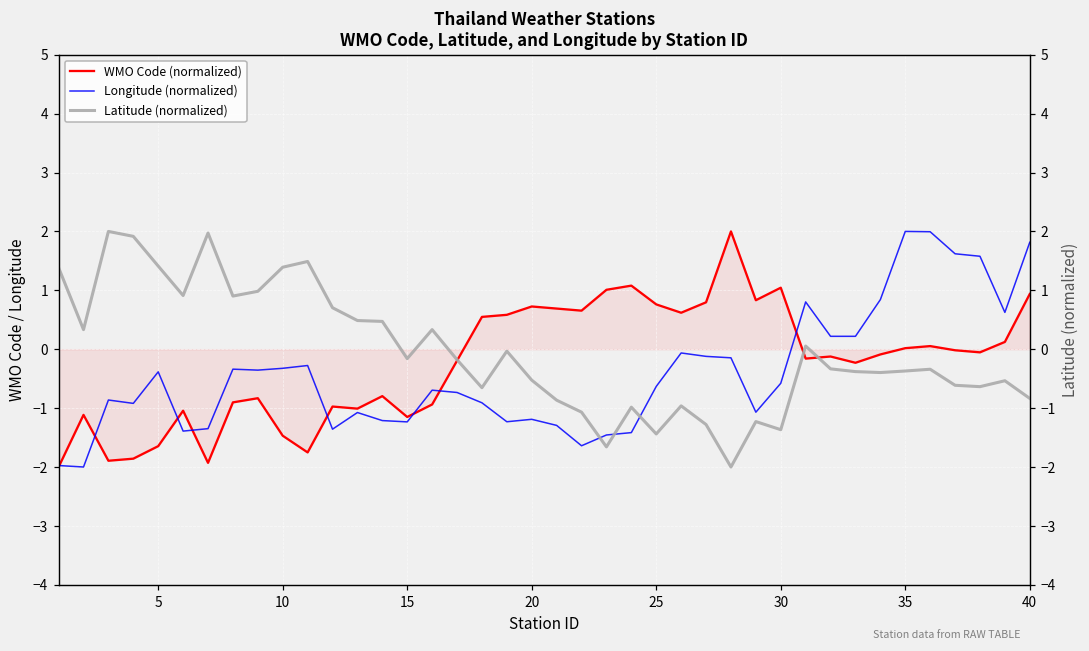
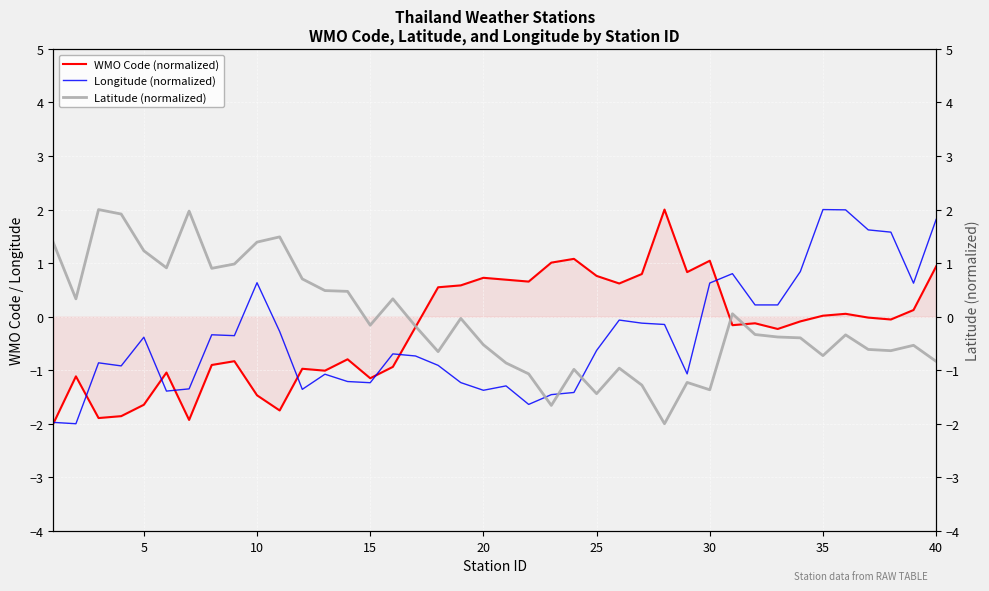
  {
    "Longitude (normalized)": {
      "5": -0.4,
-     "10": -0.3,
+     "10": 0.6,
      "15": -1.2,
-     "20": -1.2,
+     "20": -1.4,
      "25": -0.6,
-     "30": -0.6,
+     "30": 0.6,
      "35": 2.0,
      "40": 1.8
    },
    "Latitude (normalized)": {
-     "5": 1.4,
+     "5": 1.2,
      "10": 1.4,
      "15": -0.2,
      "20": -0.5,
      "25": -1.4,
      "30": -1.4,
-     "35": -0.4,
+     "35": -0.7,
      "40": -0.8
    }
  }
